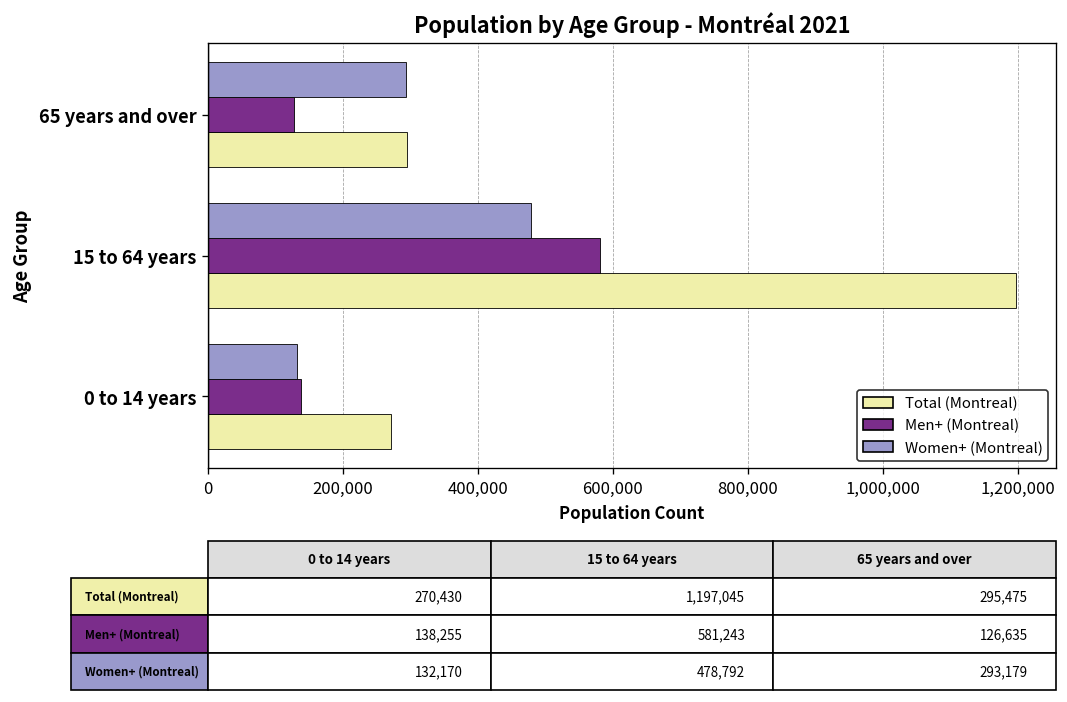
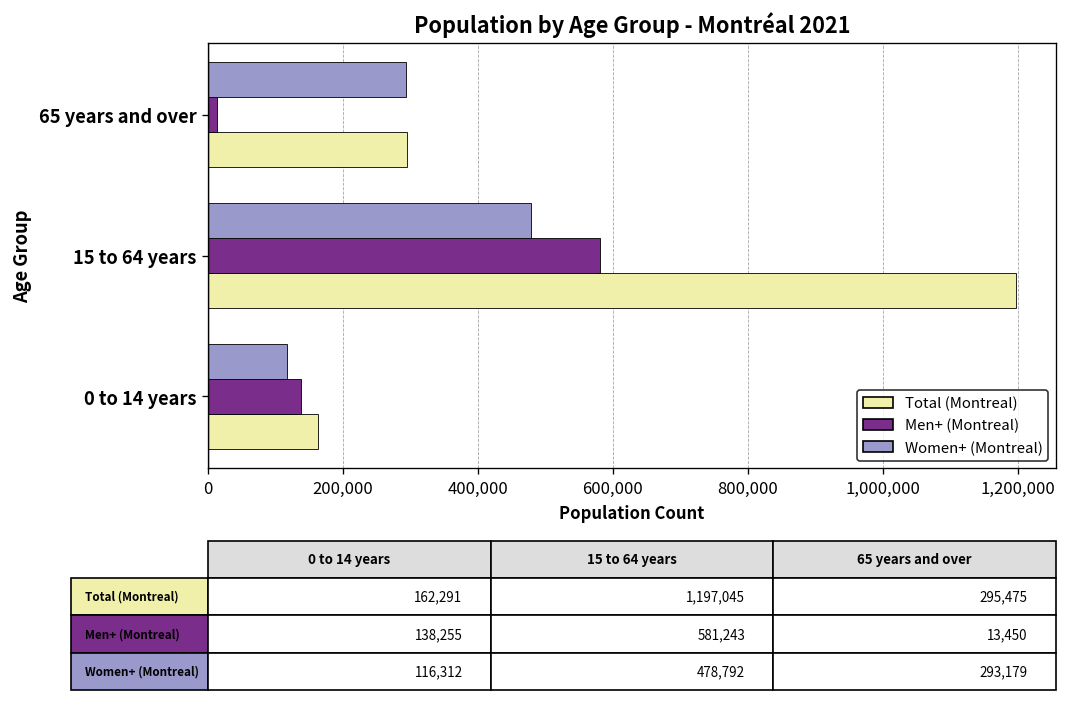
  {
    "Total (Montreal)": {
-     "0 to 14 years": "270,430"
+     "0 to 14 years": "162,291"
    },
    "Men+ (Montreal)": {
-     "65 years and over": "126,635"
+     "65 years and over": "13,450"
    },
    "Women+ (Montreal)": {
-     "0 to 14 years": "132,170"
+     "0 to 14 years": "116,312"
    }
  }
